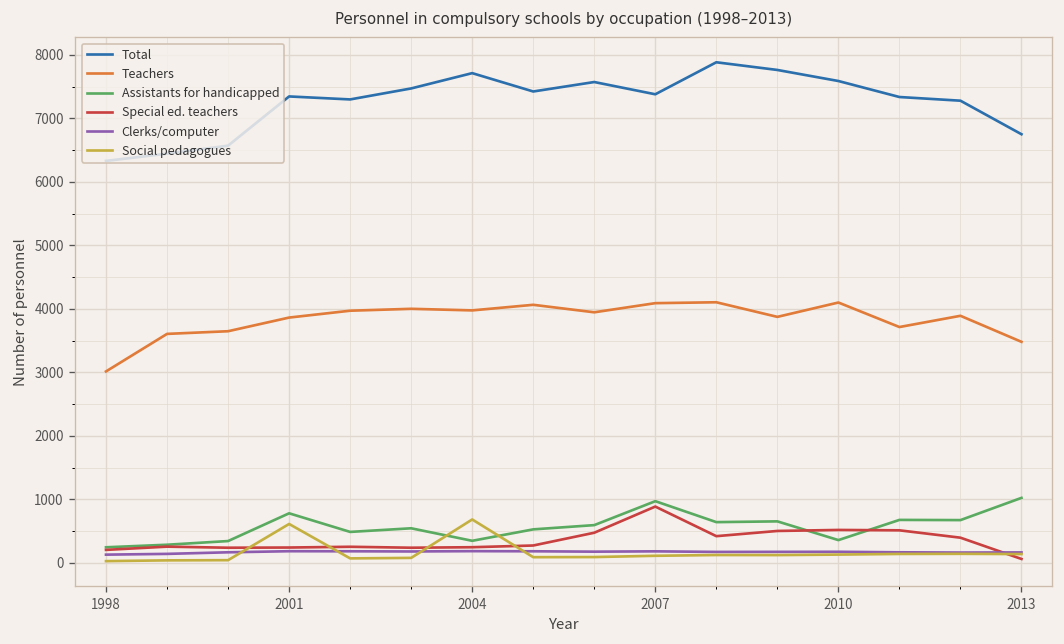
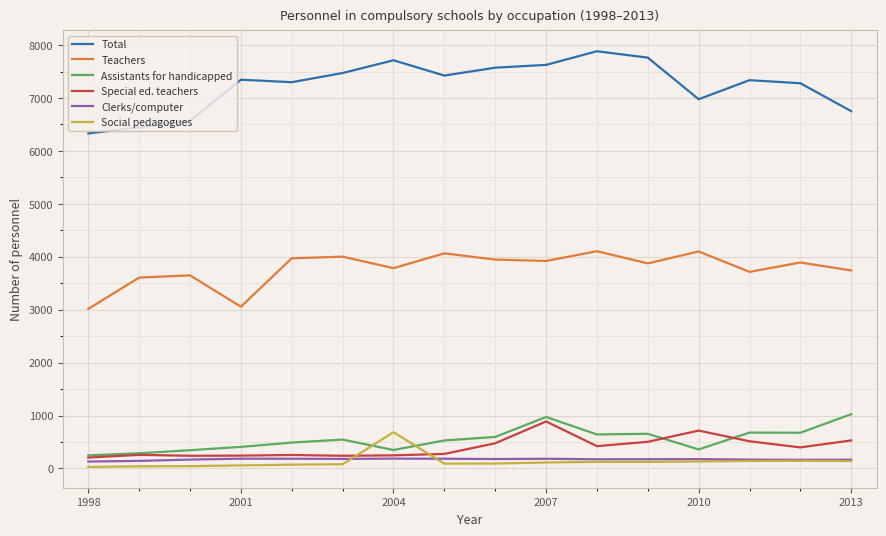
  {
    "Total": {
      "1998": 6300,
      "2001": 7300,
      "2004": 7700,
-     "2007": 7400,
-     "2010": 7600,
+     "2007": 7600,
+     "2010": 7000,
      "2013": 6800
    },
    "Teachers": {
      "1998": 3000,
-     "2001": 3900,
-     "2004": 4000,
-     "2007": 4100,
+     "2001": 3100,
+     "2004": 3800,
+     "2007": 3900,
      "2010": 4100,
-     "2013": 3500
+     "2013": 3700
    },
    "Assistants for handicapped": {
-     "2001": 800,
+     "2001": 400,
      "2004": 300,
      "2007": 1000,
      "2010": 400,
      "2013": 1000
    },
    "Special ed. teachers": {
      "2001": 200,
      "2004": 200,
      "2007": 900,
-     "2010": 500,
-     "2013": 100
+     "2010": 700,
+     "2013": 500
    },
    "Clerks/computer": {
      "1998": 100,
      "2001": 200,
      "2004": 200,
      "2007": 200
    },
    "Social pedagogues": {
      "1998": 0,
-     "2001": 600,
+     "2001": 100,
      "2004": 700,
      "2007": 100
    }
  }
